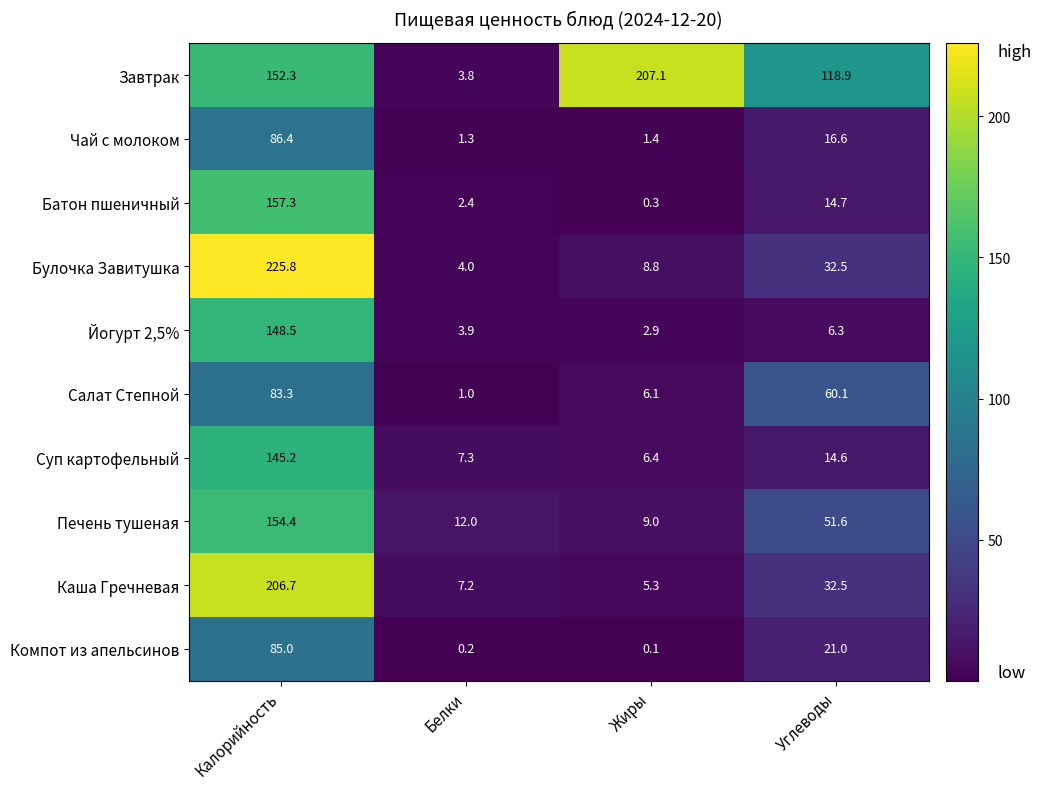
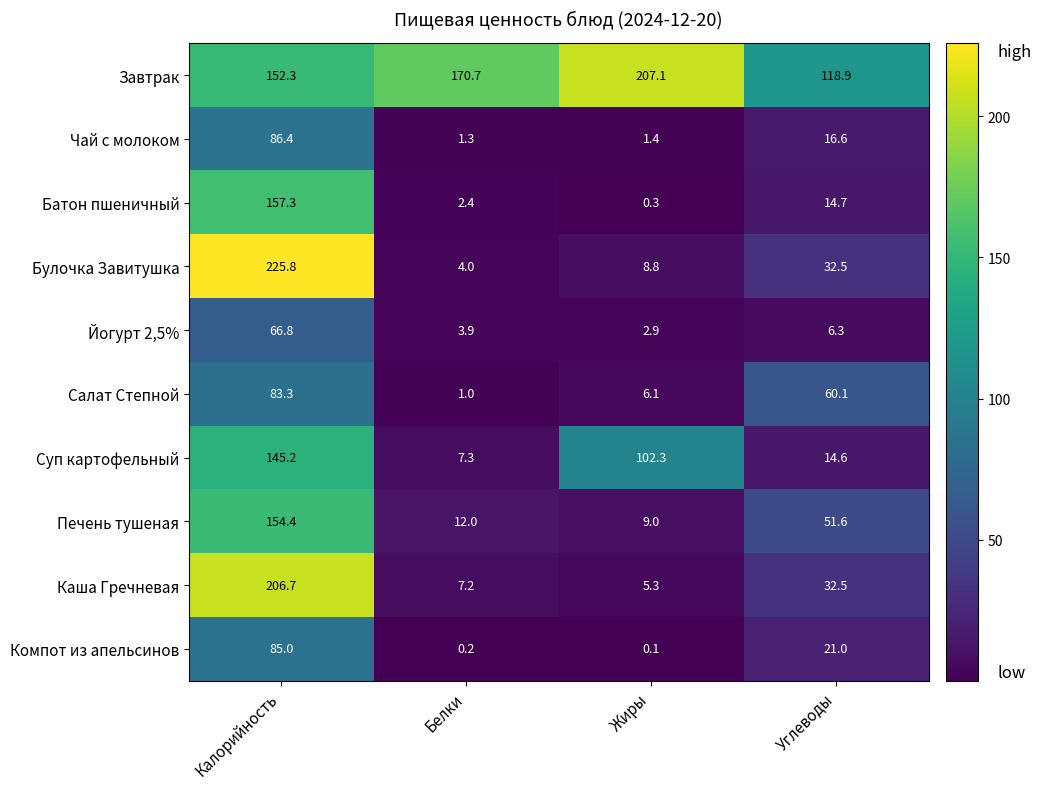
  {
    "Завтрак": {
      "Калорийность": 152.3,
-     "Белки": 3.8,
+     "Белки": 170.7,
      "Жиры": 207.1,
      "Углеводы": 118.9
    },
    "Чай с молоком": {
      "Калорийность": 86.4,
      "Белки": 1.3,
      "Жиры": 1.4,
      "Углеводы": 16.6
    },
    "Батон пшеничный": {
      "Калорийность": 157.3,
      "Белки": 2.4,
      "Жиры": 0.3,
      "Углеводы": 14.7
    },
    "Булочка Завитушка": {
      "Калорийность": 225.8,
      "Белки": 4.0,
      "Жиры": 8.8,
      "Углеводы": 32.5
    },
    "Йогурт 2,5%": {
-     "Калорийность": 148.5,
+     "Калорийность": 66.8,
      "Белки": 3.9,
      "Жиры": 2.9,
      "Углеводы": 6.3
    },
    "Салат Степной": {
      "Калорийность": 83.3,
      "Белки": 1.0,
      "Жиры": 6.1,
      "Углеводы": 60.1
    },
    "Суп картофельный": {
      "Калорийность": 145.2,
      "Белки": 7.3,
-     "Жиры": 6.4,
+     "Жиры": 102.3,
      "Углеводы": 14.6
    },
    "Печень тушеная": {
      "Калорийность": 154.4,
      "Белки": 12.0,
      "Жиры": 9.0,
      "Углеводы": 51.6
    },
    "Каша Гречневая": {
      "Калорийность": 206.7,
      "Белки": 7.2,
      "Жиры": 5.3,
      "Углеводы": 32.5
    },
    "Компот из апельсинов": {
      "Калорийность": 85.0,
      "Белки": 0.2,
      "Жиры": 0.1,
      "Углеводы": 21.0
    }
  }
